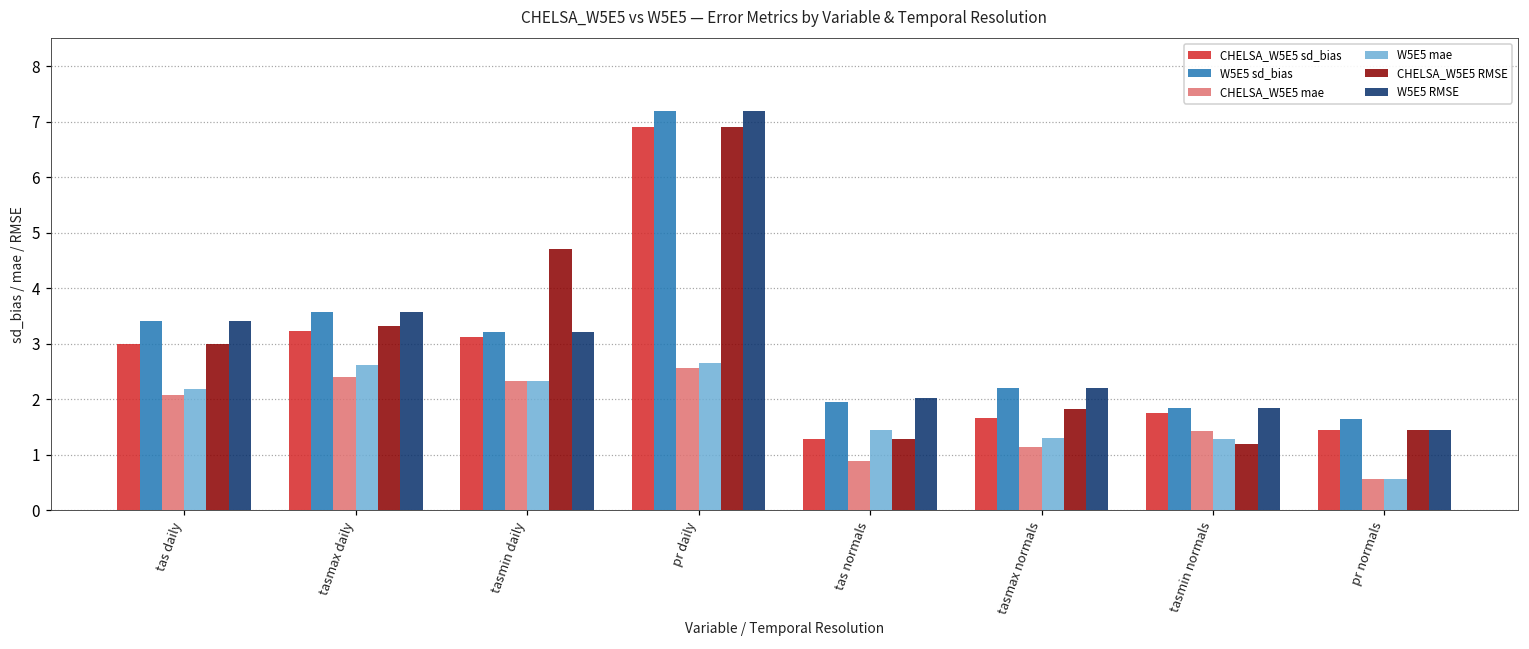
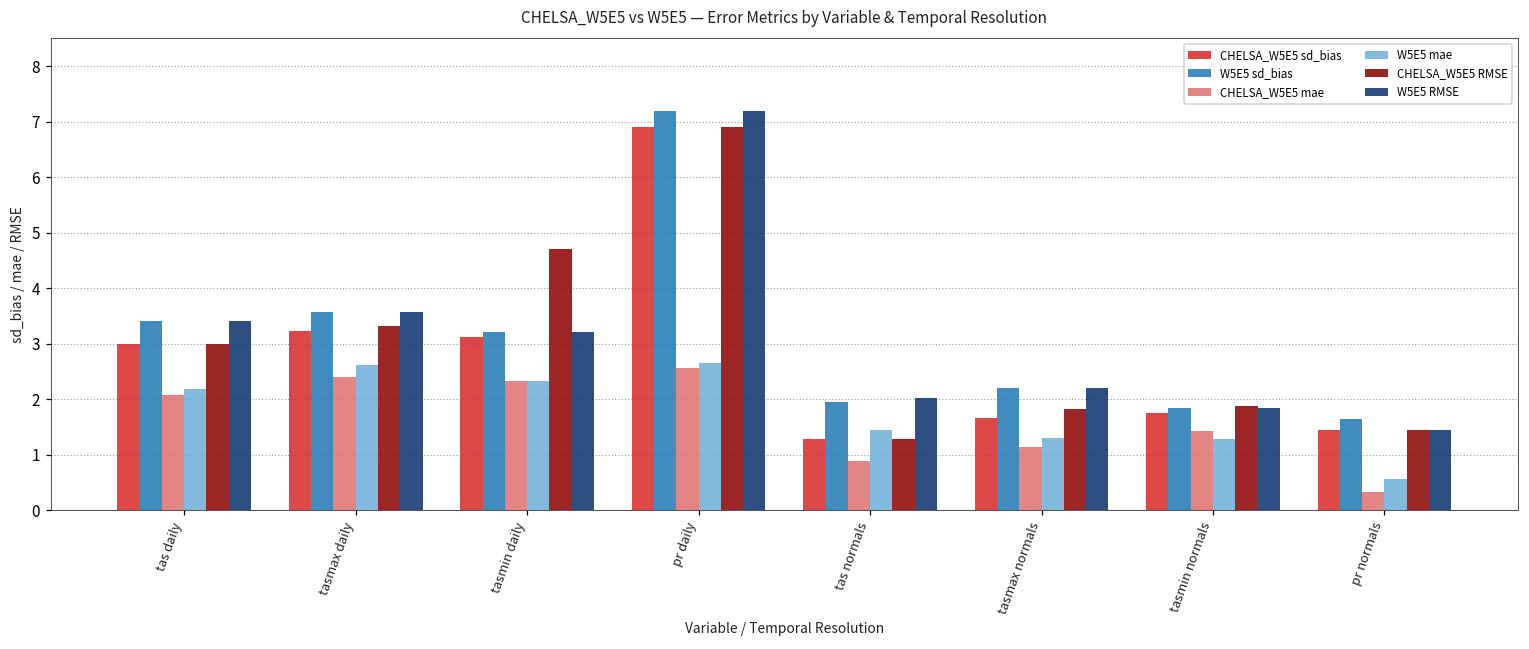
  {
    "CHELSA_W5E5 sd_bias": {
      "tas daily": 3.0,
      "tasmax daily": 3.2,
      "tasmin daily": 3.1,
      "pr daily": 6.9,
      "tas normals": 1.3,
      "tasmax normals": 1.7,
      "tasmin normals": 1.7,
      "pr normals": 1.4
    },
    "W5E5 sd_bias": {
      "tas daily": 3.4,
      "tasmax daily": 3.6,
      "tasmin daily": 3.2,
      "pr daily": 7.2,
      "tas normals": 1.9,
      "tasmax normals": 2.2,
      "tasmin normals": 1.8,
      "pr normals": 1.6
    },
    "CHELSA_W5E5 mae": {
      "tas daily": 2.1,
      "tasmax daily": 2.4,
      "tasmin daily": 2.3,
      "pr daily": 2.6,
      "tas normals": 0.9,
      "tasmax normals": 1.1,
      "tasmin normals": 1.4,
-     "pr normals": 0.6
+     "pr normals": 0.3
    },
    "W5E5 mae": {
      "tas daily": 2.2,
      "tasmax daily": 2.6,
      "tasmin daily": 2.3,
      "pr daily": 2.6,
      "tas normals": 1.4,
      "tasmax normals": 1.3,
      "tasmin normals": 1.3,
      "pr normals": 0.6
    },
    "CHELSA_W5E5 RMSE": {
      "tas daily": 3.0,
      "tasmax daily": 3.3,
      "tasmin daily": 4.7,
      "pr daily": 6.9,
      "tas normals": 1.3,
      "tasmax normals": 1.8,
-     "tasmin normals": 1.2,
+     "tasmin normals": 1.9,
      "pr normals": 1.4
    },
    "W5E5 RMSE": {
      "tas daily": 3.4,
      "tasmax daily": 3.6,
      "tasmin daily": 3.2,
      "pr daily": 7.2,
      "tas normals": 2.0,
      "tasmax normals": 2.2,
      "tasmin normals": 1.8,
      "pr normals": 1.4
    }
  }
